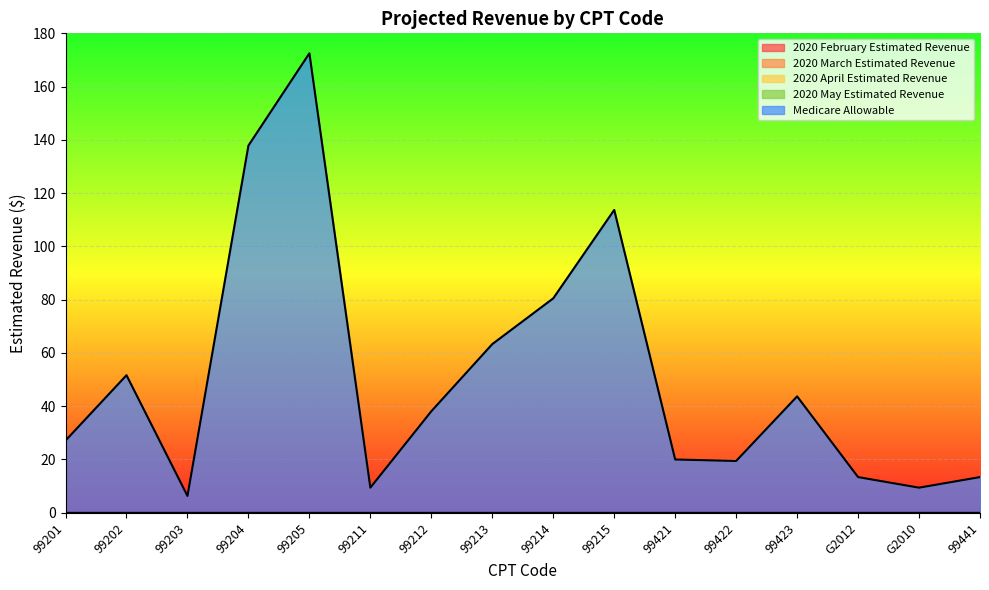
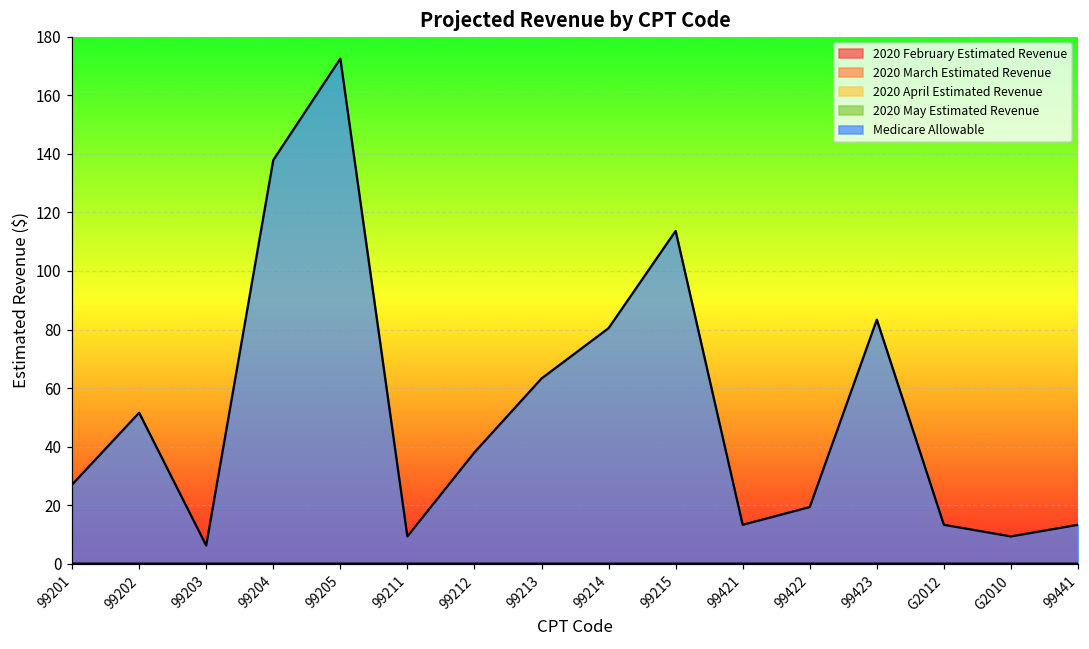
  {
    "2020 May Estimated Revenue": {
      "99201": 0,
      "99202": 0,
      "99203": 0,
      "99204": 0,
      "99205": 0,
      "99211": 0,
      "99212": 0,
      "99213": 0,
      "99214": 0,
      "99215": 0,
      "99421": 0,
      "99422": 0,
      "99423": 0,
      "G2012": 0,
      "G2010": 0,
      "99441": 0
    },
    "Medicare Allowable": {
      "99201": 27,
      "99202": 52,
      "99203": 6,
      "99204": 138,
      "99205": 173,
      "99211": 9,
      "99212": 38,
      "99213": 63,
      "99214": 80,
      "99215": 114,
-     "99421": 20,
+     "99421": 13,
      "99422": 19,
-     "99423": 44,
+     "99423": 83,
      "G2012": 13,
      "G2010": 9,
      "99441": 13
    }
  }
